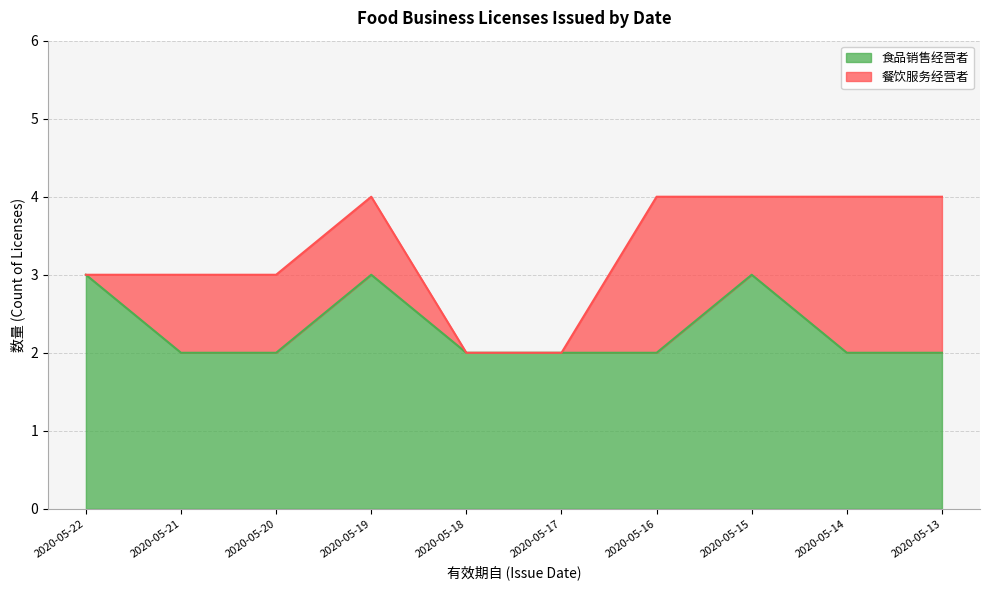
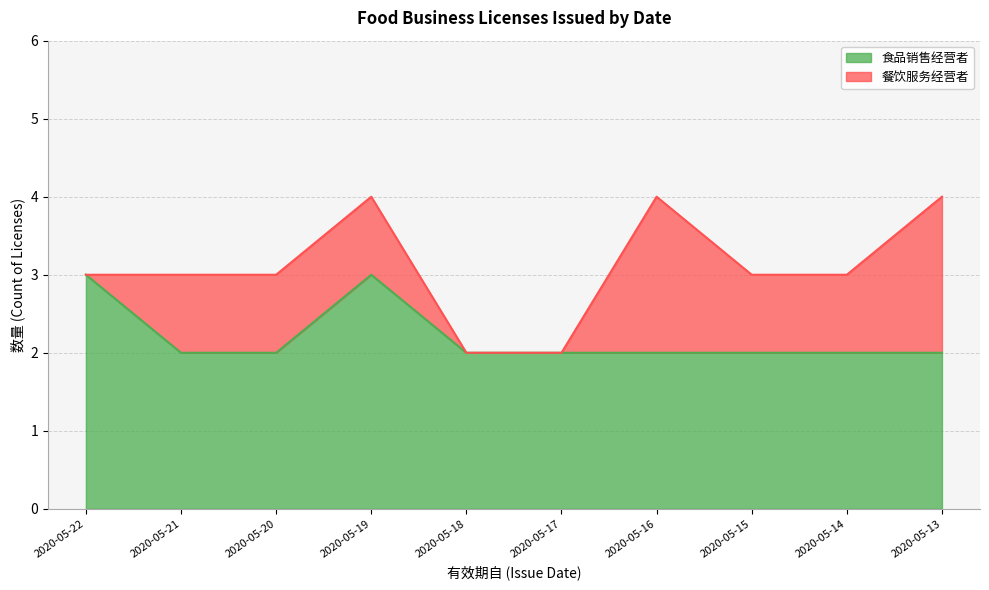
  {
    "食品销售经营者": {
      "2020-05-21": 2,
      "2020-05-20": 2,
      "2020-05-19": 3,
      "2020-05-16": 2,
-     "2020-05-15": 3,
+     "2020-05-15": 2,
      "2020-05-14": 2,
      "2020-05-13": 2
    },
    "餐饮服务经营者": {
      "2020-05-21": 1,
      "2020-05-20": 1,
      "2020-05-19": 1,
      "2020-05-16": 2,
      "2020-05-15": 1,
-     "2020-05-14": 2,
+     "2020-05-14": 1,
      "2020-05-13": 2
    }
  }
